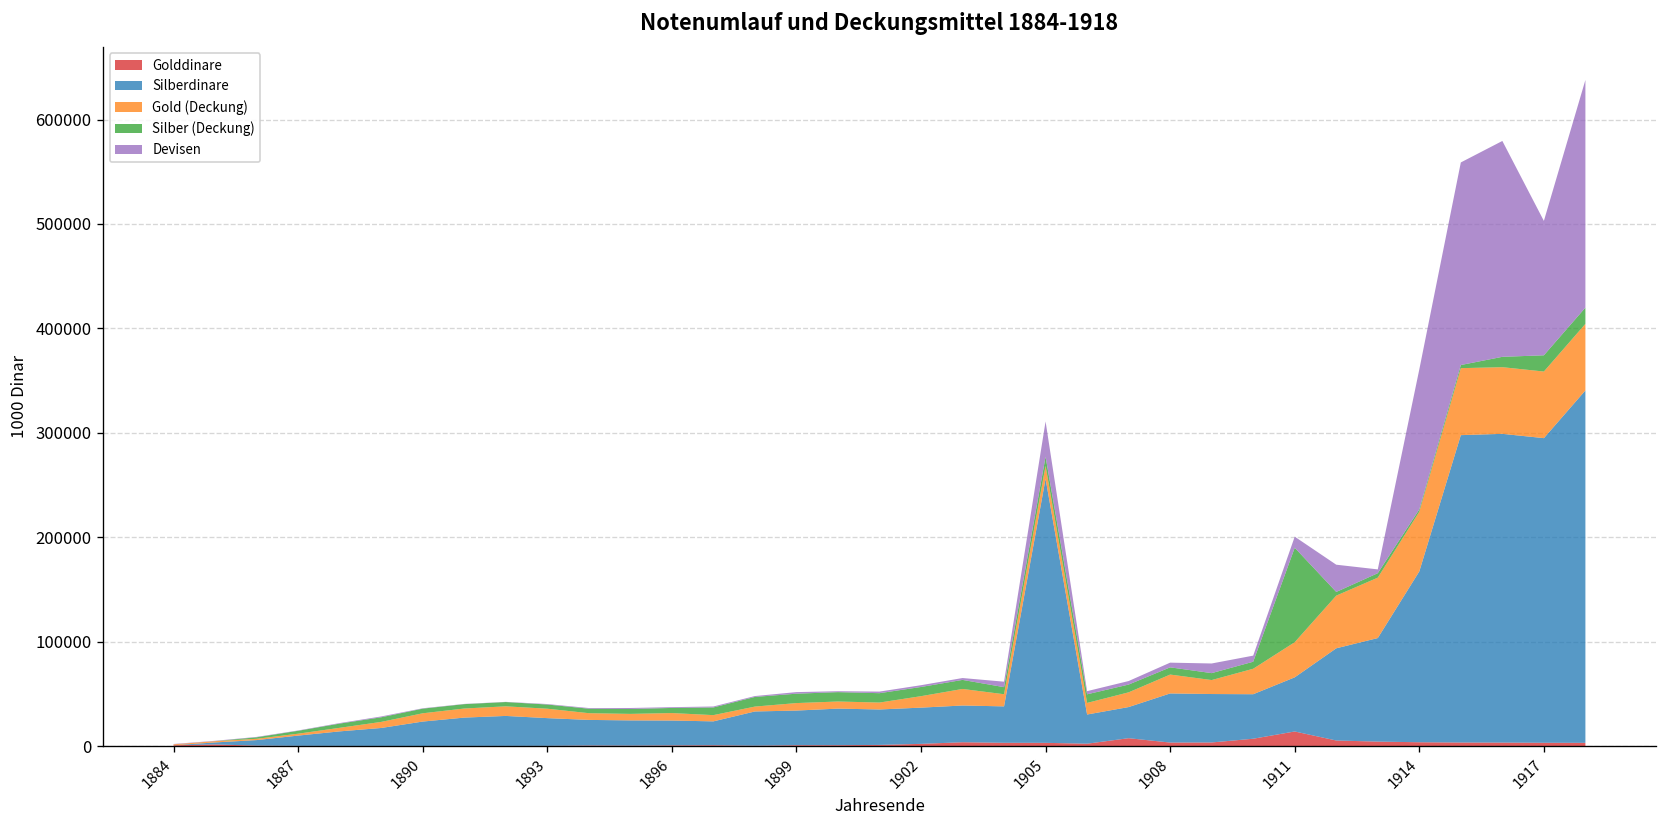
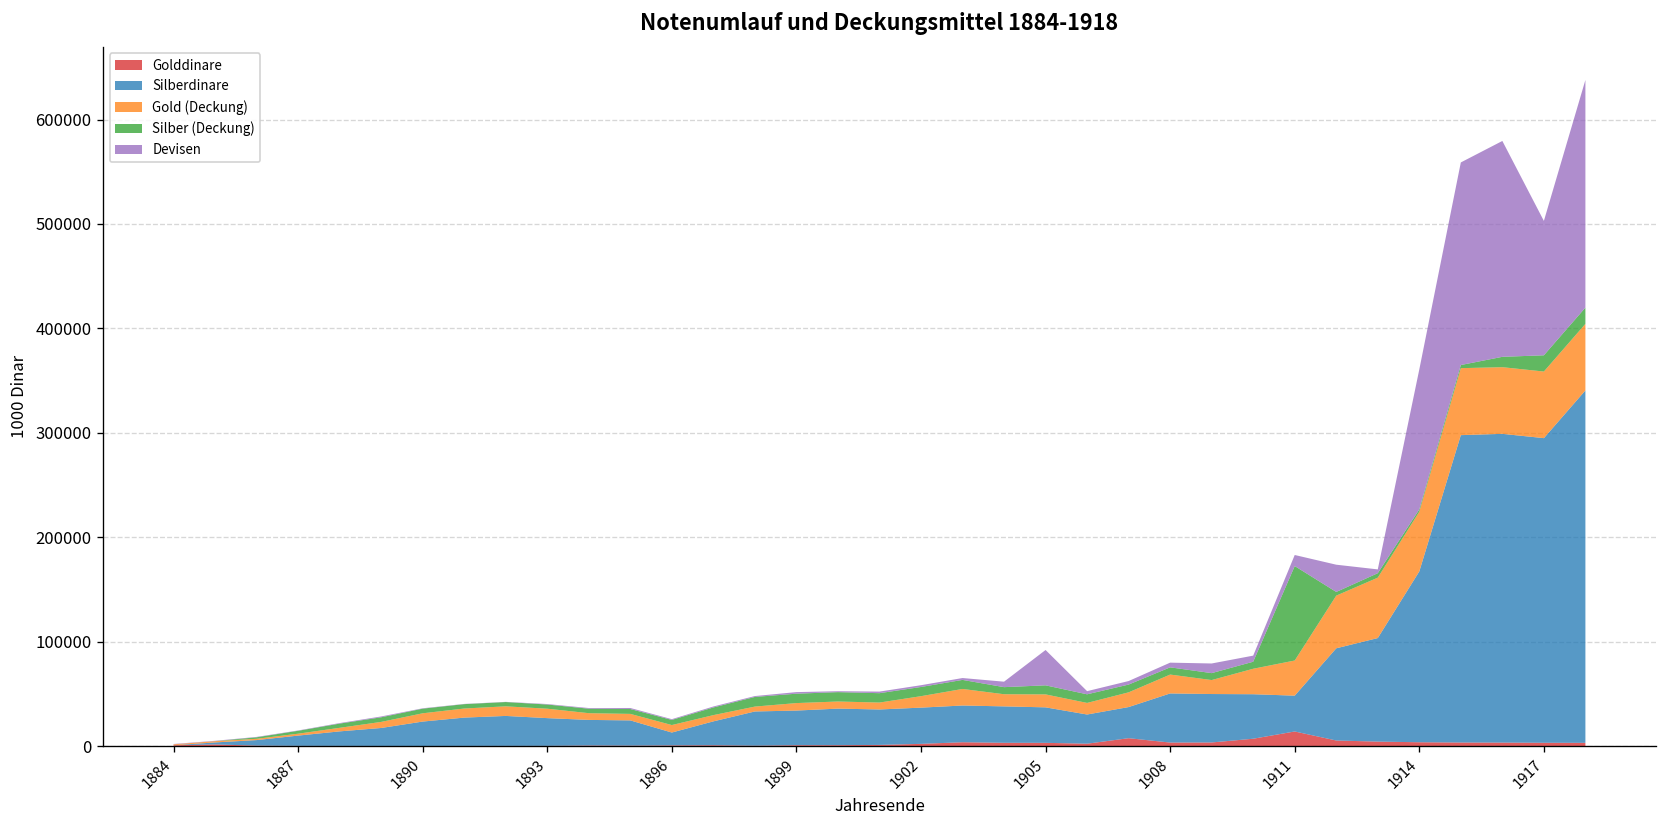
  {
    "Golddinare": {
      "1905": 0,
      "1908": 0,
      "1911": 10000,
      "1914": 0,
      "1917": 0
    },
    "Silberdinare": {
      "1890": 20000,
      "1893": 30000,
-     "1896": 20000,
+     "1896": 10000,
      "1899": 30000,
      "1902": 30000,
-     "1905": 250000,
+     "1905": 30000,
      "1908": 50000,
-     "1911": 50000,
+     "1911": 30000,
      "1914": 160000,
      "1917": 290000
    },
    "Gold (Deckung)": {
      "1890": 10000,
      "1893": 10000,
      "1896": 10000,
      "1899": 10000,
      "1902": 10000,
      "1905": 10000,
      "1908": 20000,
      "1911": 30000,
      "1917": 60000
    },
    "Silber (Deckung)": {
      "1905": 10000,
      "1908": 10000,
      "1911": 90000,
      "1917": 20000
    },
    "Devisen": {
      "1905": 30000,
      "1908": 0,
      "1911": 10000,
      "1914": 130000,
      "1917": 130000
    }
  }
